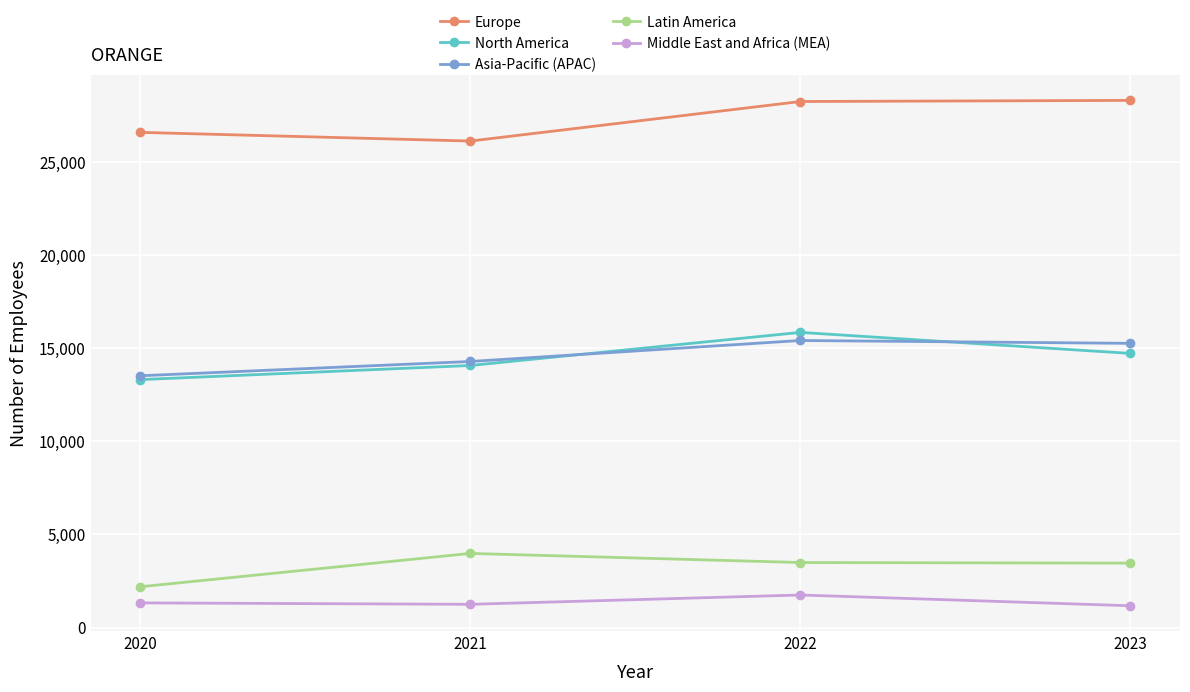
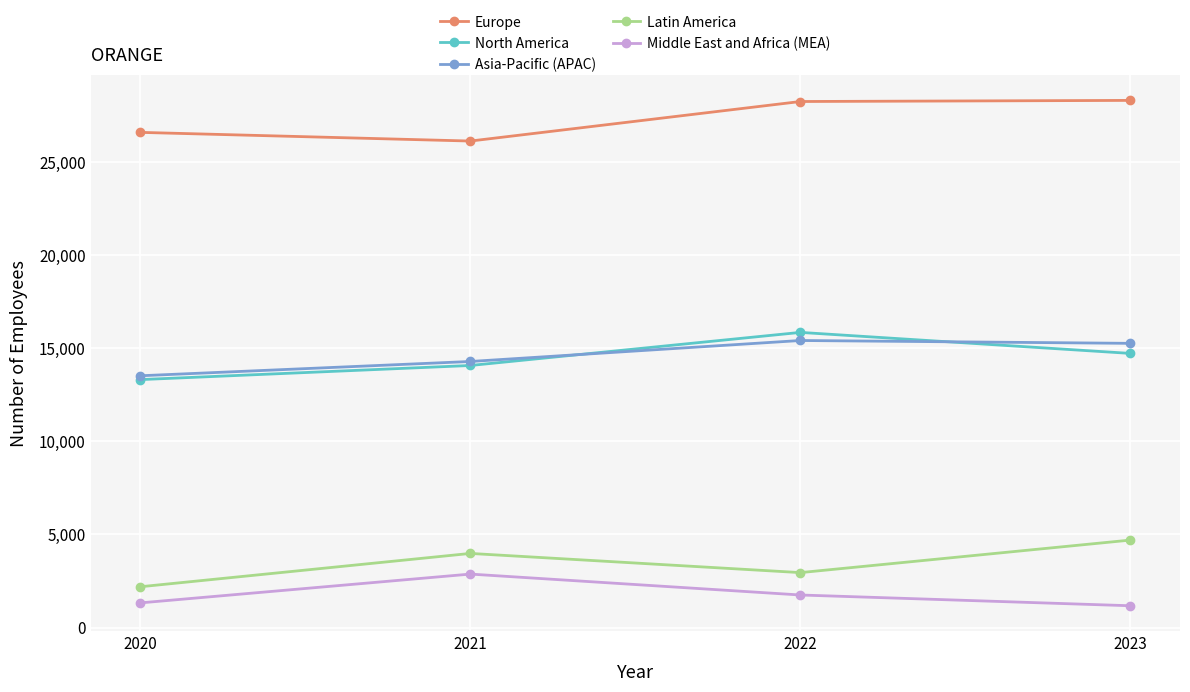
  {
    "Europe": {
      "2020": "26,600",
      "2021": "26,100",
      "2022": "28,200",
      "2023": "28,300"
    },
    "Latin America": {
      "2020": "2,200",
      "2021": "4,000",
-     "2022": "3,500",
-     "2023": "3,500"
+     "2022": "2,900",
+     "2023": "4,700"
    },
    "Middle East and Africa (MEA)": {
      "2020": "1,300",
-     "2021": "1,200",
+     "2021": "2,900",
      "2022": "1,700",
      "2023": "1,200"
    }
  }
